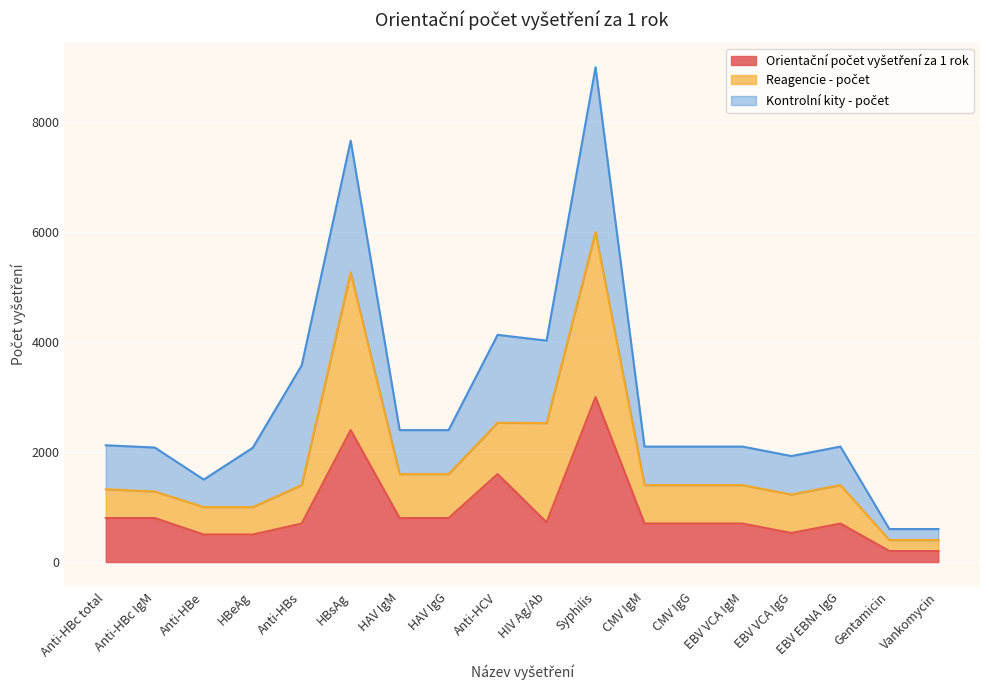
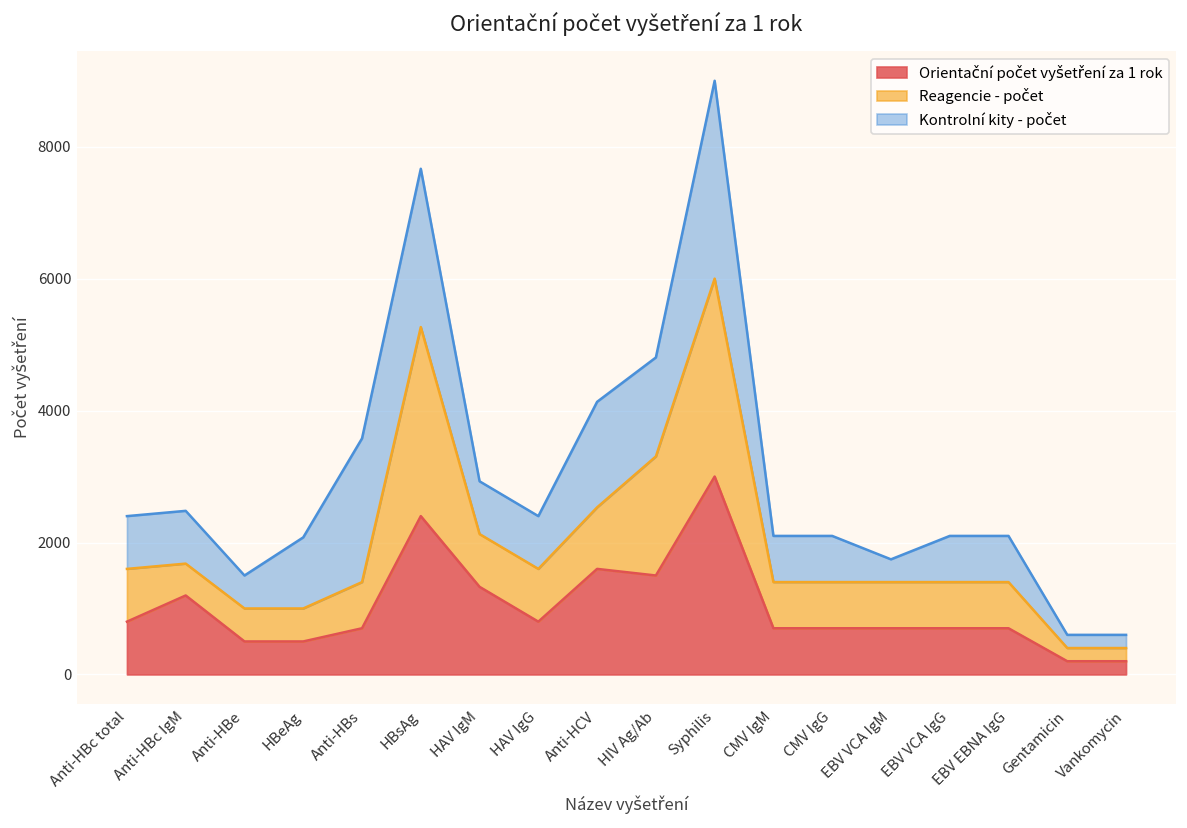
  {
    "Orientační počet vyšetření za 1 rok": {
      "Anti-HBc total": 800,
-     "Anti-HBc IgM": 800,
+     "Anti-HBc IgM": 1200,
      "Anti-HBe": 500,
      "HBeAg": 500,
      "Anti-HBs": 700,
      "HBsAg": 2400,
-     "HAV IgM": 800,
+     "HAV IgM": 1300,
      "HAV IgG": 800,
      "Anti-HCV": 1600,
-     "HIV Ag/Ab": 700,
+     "HIV Ag/Ab": 1500,
      "Syphilis": 3000,
      "CMV IgM": 700,
      "CMV IgG": 700,
      "EBV VCA IgM": 700,
-     "EBV VCA IgG": 500,
+     "EBV VCA IgG": 700,
      "EBV EBNA IgG": 700,
      "Gentamicin": 200,
      "Vankomycin": 200
    },
    "Reagencie - počet": {
-     "Anti-HBc total": 500,
+     "Anti-HBc total": 800,
      "Anti-HBc IgM": 500,
      "Anti-HBe": 500,
      "HBeAg": 500,
      "Anti-HBs": 700,
      "HBsAg": 2900,
      "HAV IgM": 800,
      "HAV IgG": 800,
      "Anti-HCV": 900,
      "HIV Ag/Ab": 1800,
      "Syphilis": 3000,
      "CMV IgM": 700,
      "CMV IgG": 700,
      "EBV VCA IgM": 700,
      "EBV VCA IgG": 700,
      "EBV EBNA IgG": 700,
      "Gentamicin": 200,
      "Vankomycin": 200
    },
    "Kontrolní kity - počet": {
      "Anti-HBc total": 800,
      "Anti-HBc IgM": 800,
      "Anti-HBe": 500,
      "HBeAg": 1100,
      "Anti-HBs": 2200,
      "HBsAg": 2400,
      "HAV IgM": 800,
      "HAV IgG": 800,
      "Anti-HCV": 1600,
      "HIV Ag/Ab": 1500,
      "Syphilis": 3000,
      "CMV IgM": 700,
      "CMV IgG": 700,
-     "EBV VCA IgM": 700,
+     "EBV VCA IgM": 300,
      "EBV VCA IgG": 700,
      "EBV EBNA IgG": 700,
      "Gentamicin": 200,
      "Vankomycin": 200
    }
  }
